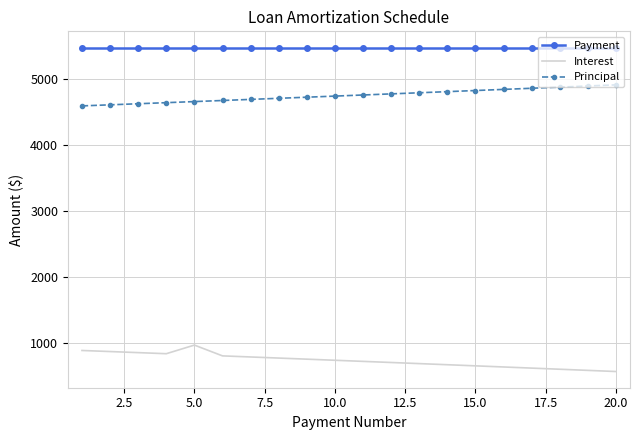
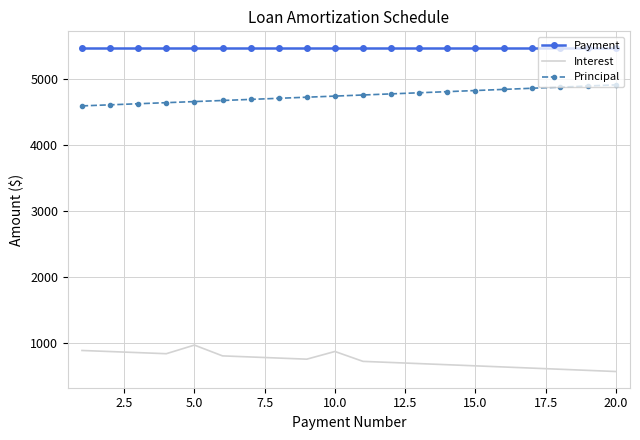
  {
    "Interest": {
      "5.0": 1000,
-     "10.0": 700,
+     "10.0": 900,
      "15.0": 700,
      "20.0": 600
    }
  }
